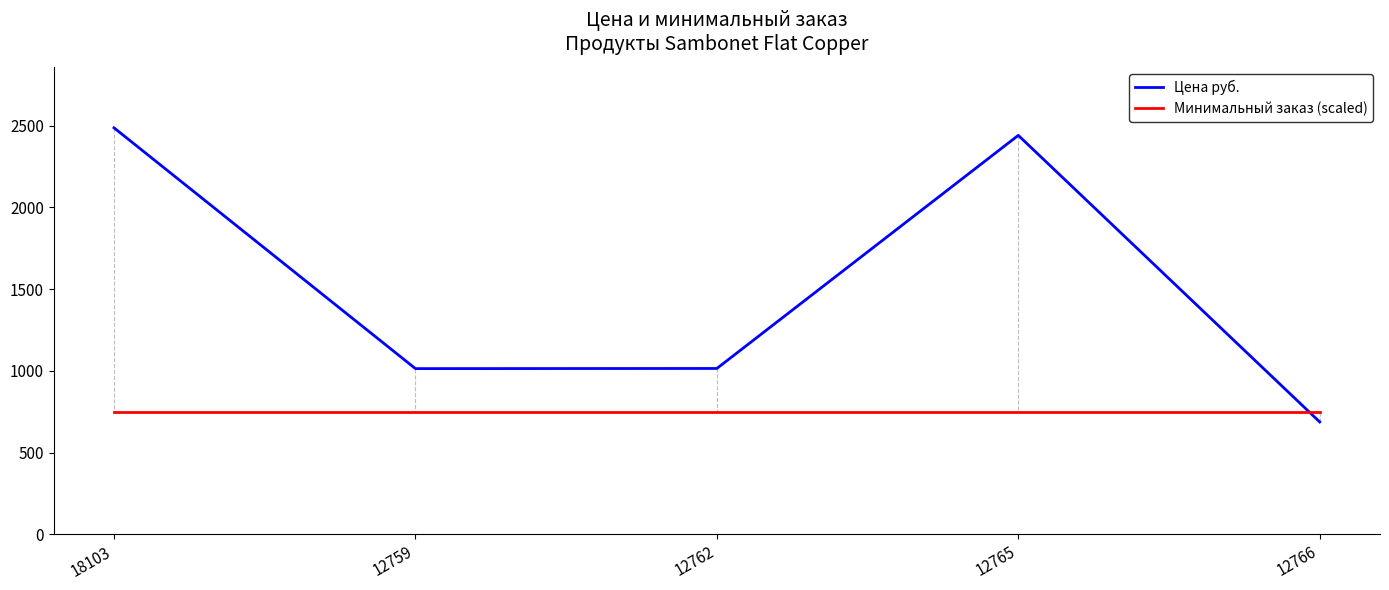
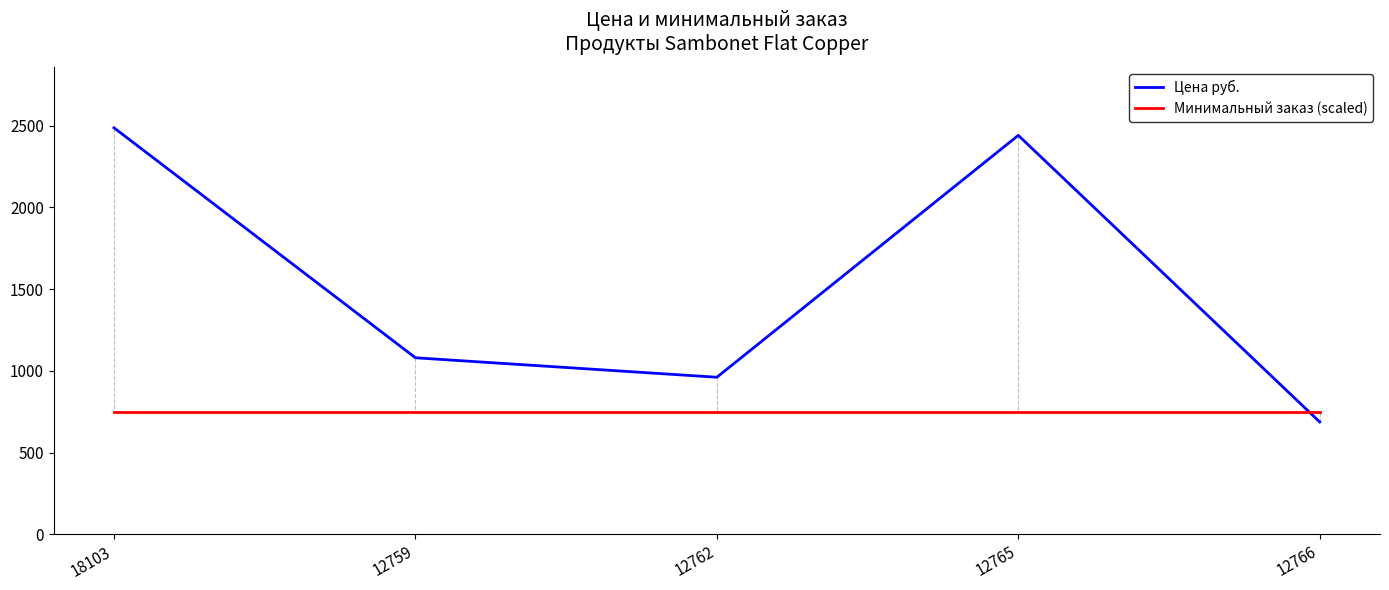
  {
    "Цена руб.": {
-     "12759": 1010,
-     "12762": 1010
+     "12759": 1080,
+     "12762": 960
    }
  }
